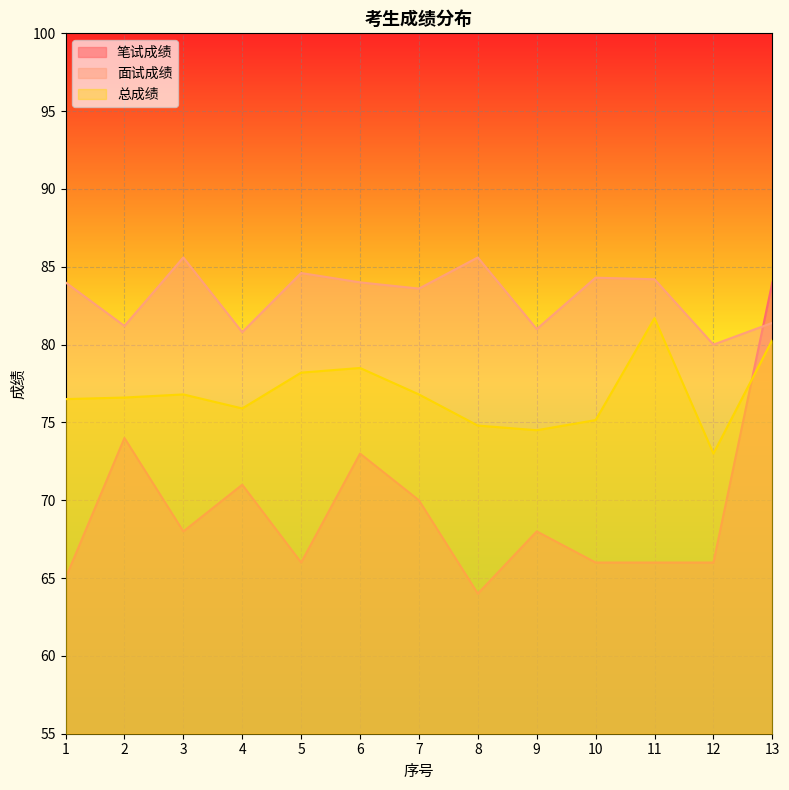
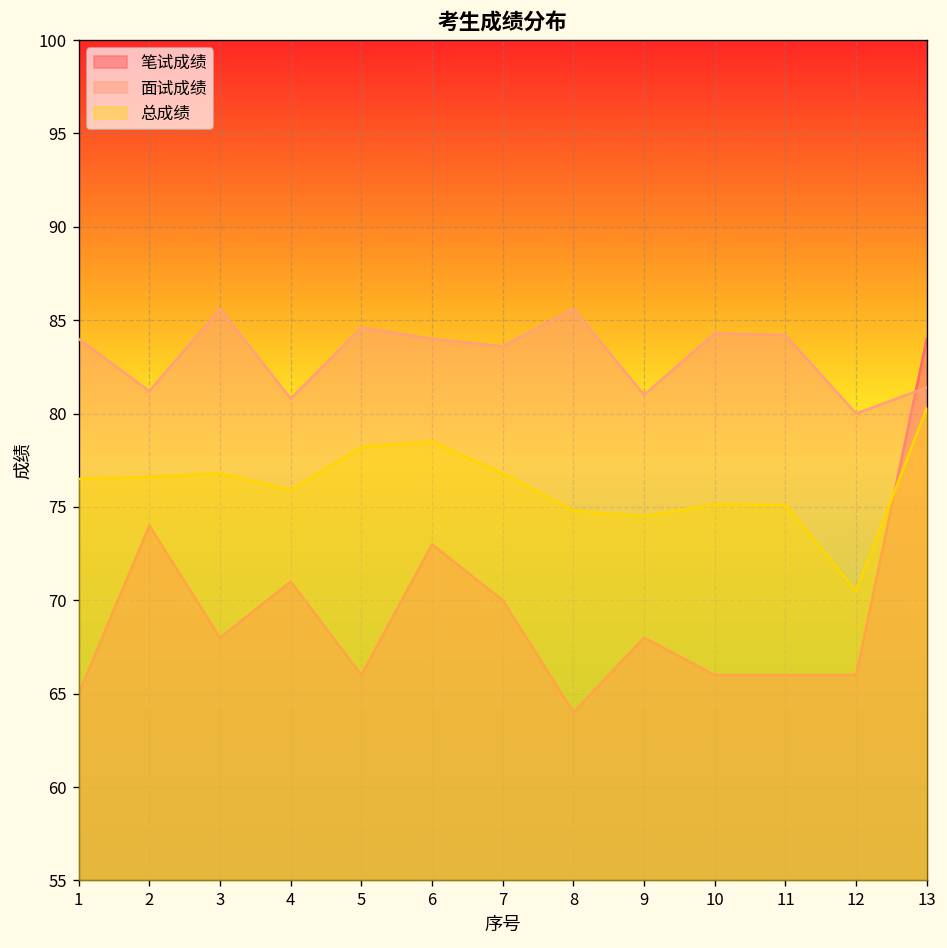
  {
    "总成绩": {
      "1": 76.5,
      "2": 76.6,
      "3": 76.8,
      "4": 75.9,
      "5": 78.2,
      "6": 78.5,
      "7": 76.8,
      "8": 74.8,
      "9": 74.5,
      "10": 75.2,
-     "11": 81.7,
-     "12": 73.0,
+     "11": 75.1,
+     "12": 70.5,
      "13": 80.3
    }
  }
